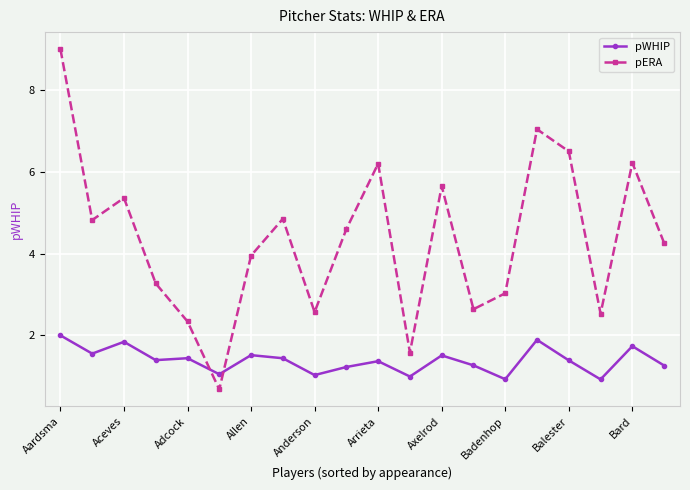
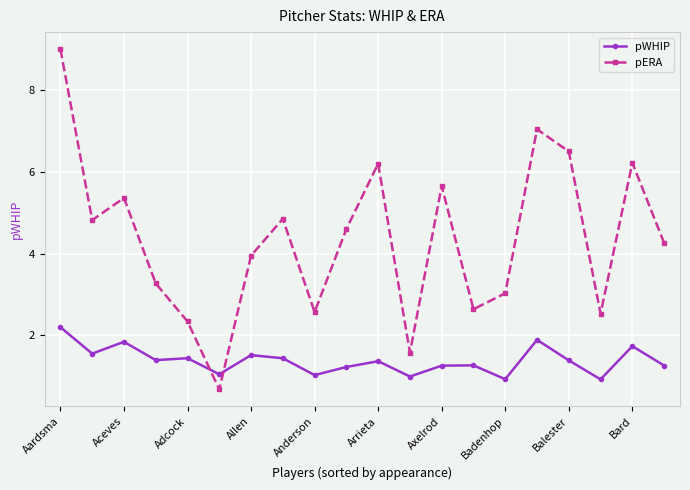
  {
    "pWHIP": {
-     "Aardsma": 2.0,
+     "Aardsma": 2.2,
      "Aceves": 1.8,
      "Adcock": 1.4,
      "Allen": 1.5,
      "Anderson": 1.0,
      "Arrieta": 1.4,
-     "Axelrod": 1.5,
+     "Axelrod": 1.3,
      "Badenhop": 0.9,
      "Balester": 1.4,
      "Bard": 1.7
    },
    "pERA": {
      "Aardsma": 9.0,
      "Aceves": 5.4,
      "Adcock": 2.3,
      "Allen": 4.0,
      "Anderson": 2.6,
      "Arrieta": 6.2,
      "Axelrod": 5.7,
      "Badenhop": 3.0,
      "Balester": 6.5,
      "Bard": 6.2
    }
  }
